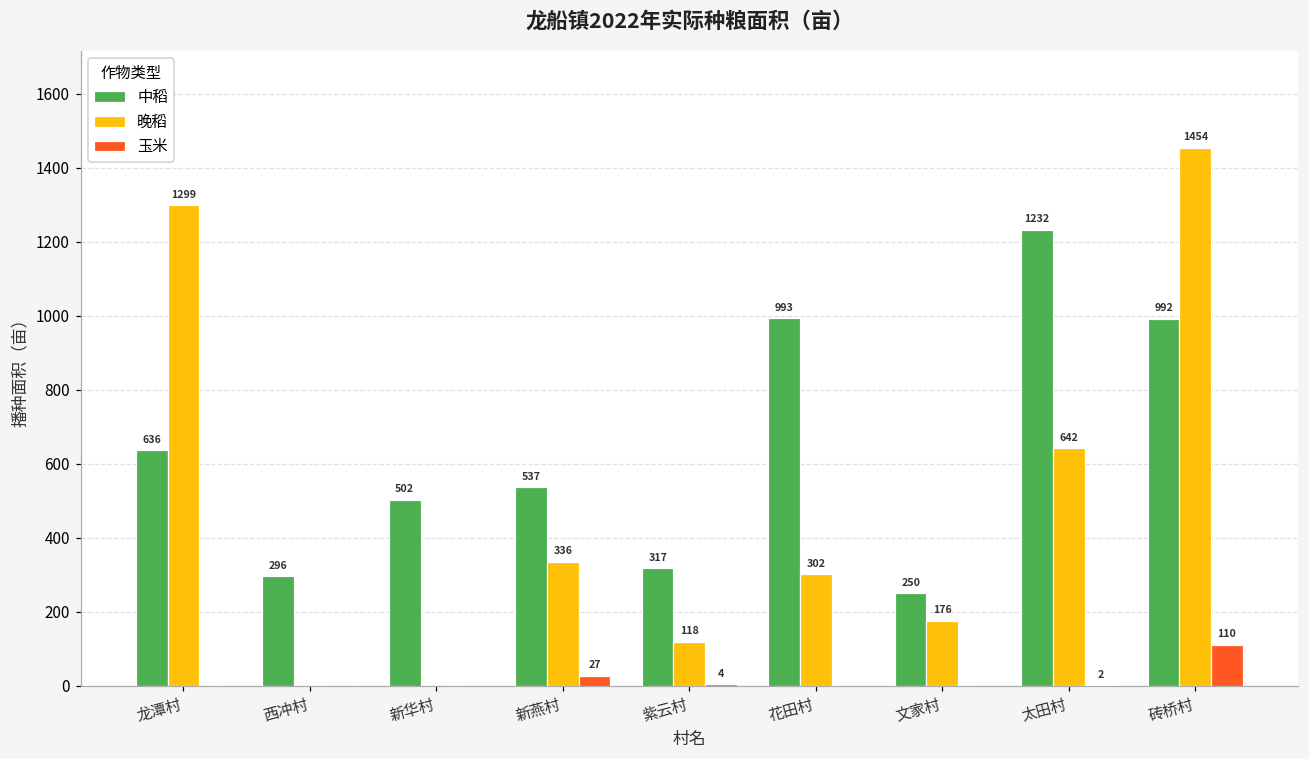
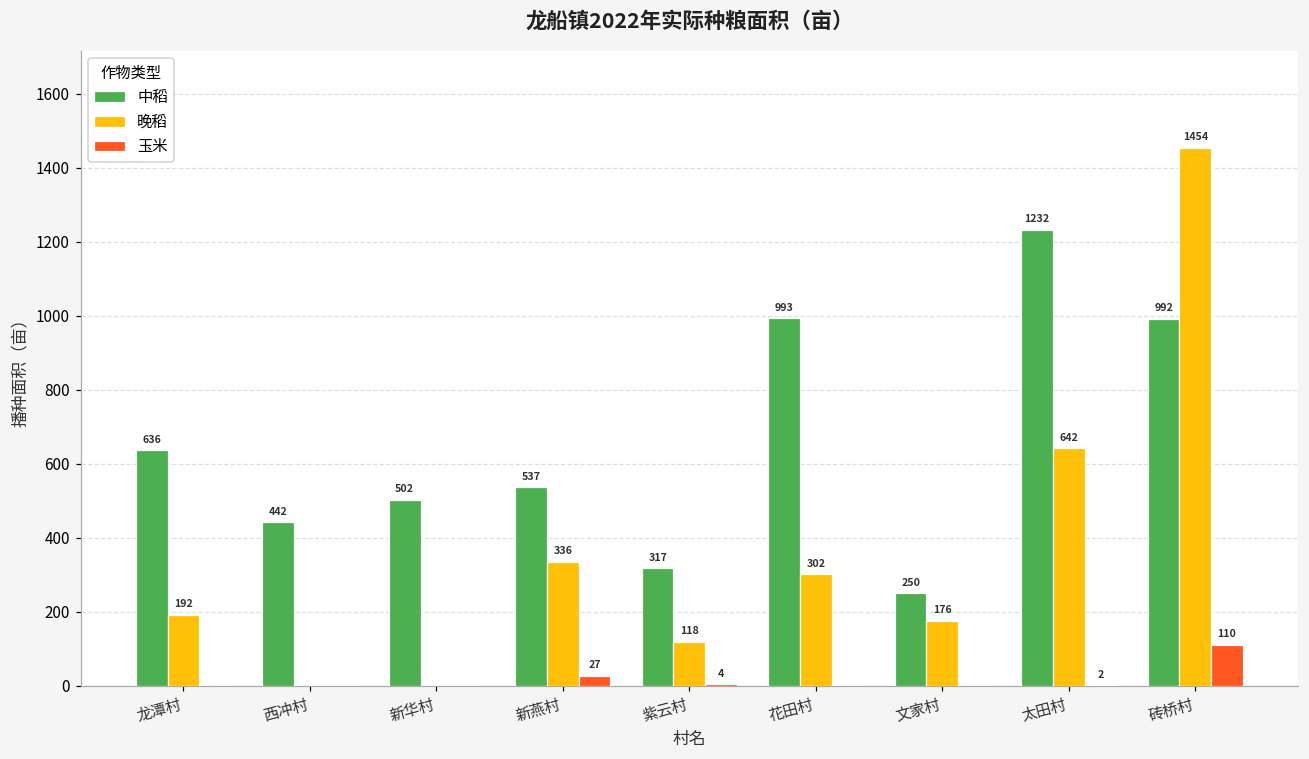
  {
    "中稻": {
      "龙潭村": 636,
-     "西冲村": 296,
+     "西冲村": 442,
      "新华村": 502,
      "新燕村": 537,
      "紫云村": 317,
      "花田村": 993,
      "文家村": 250,
      "太田村": 1232,
      "砖桥村": 992
    },
    "晚稻": {
-     "龙潭村": 1299,
+     "龙潭村": 192,
      "新燕村": 336,
      "紫云村": 118,
      "花田村": 302,
      "文家村": 176,
      "太田村": 642,
      "砖桥村": 1454
    },
    "玉米": {
      "新燕村": 27,
      "紫云村": 4,
      "太田村": 2,
      "砖桥村": 110
    }
  }
